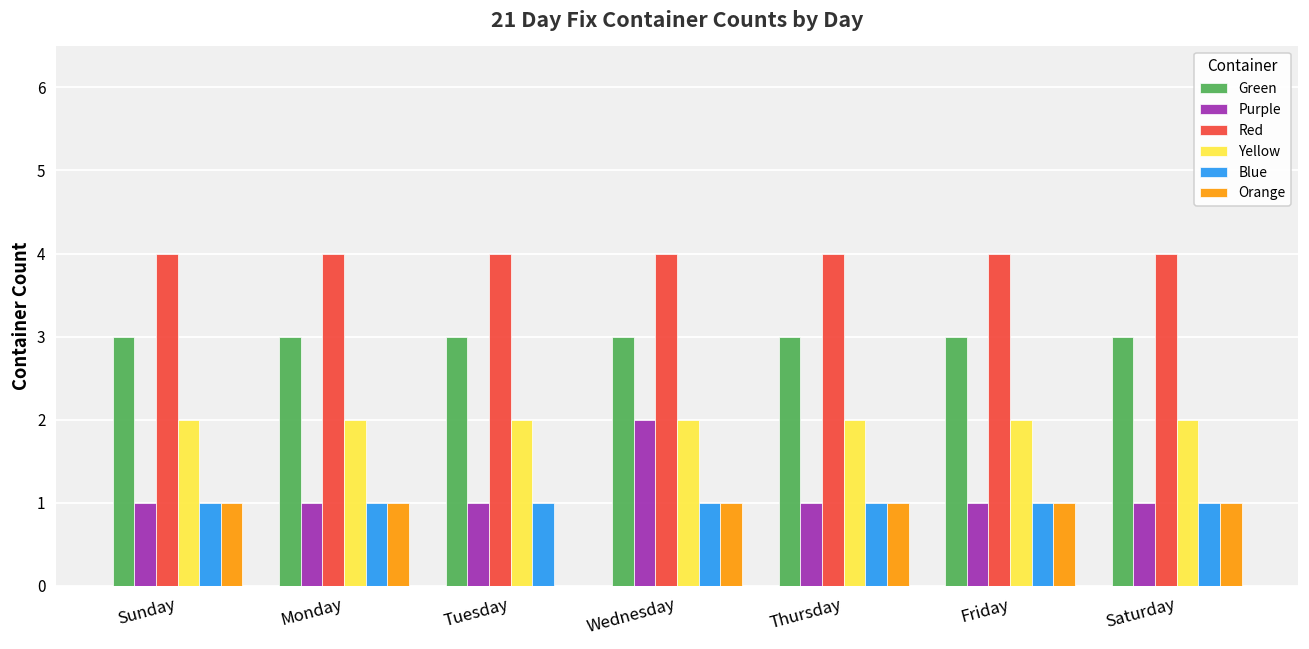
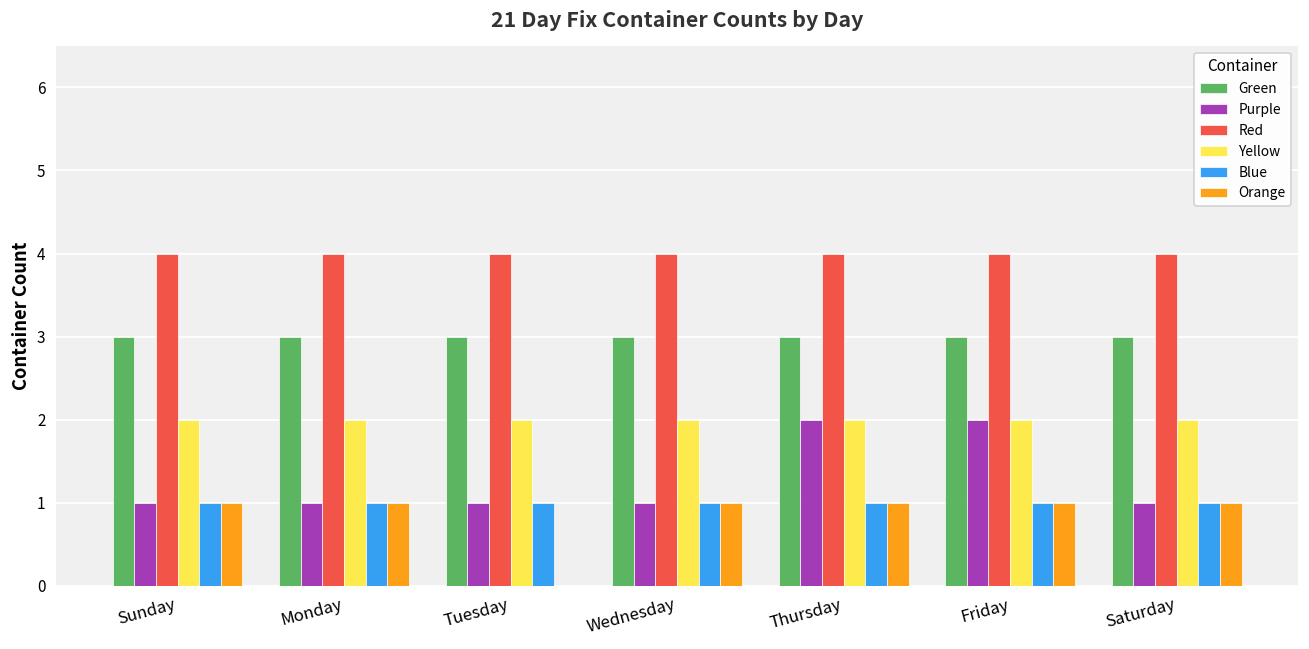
  {
    "Green": {
      "Sunday": 3,
      "Monday": 3,
      "Tuesday": 3,
      "Wednesday": 3,
      "Thursday": 3,
      "Friday": 3,
      "Saturday": 3
    },
    "Purple": {
      "Sunday": 1,
      "Monday": 1,
      "Tuesday": 1,
-     "Wednesday": 2,
-     "Thursday": 1,
-     "Friday": 1,
+     "Wednesday": 1,
+     "Thursday": 2,
+     "Friday": 2,
      "Saturday": 1
    },
    "Red": {
      "Sunday": 4,
      "Monday": 4,
      "Tuesday": 4,
      "Wednesday": 4,
      "Thursday": 4,
      "Friday": 4,
      "Saturday": 4
    },
    "Yellow": {
      "Sunday": 2,
      "Monday": 2,
      "Tuesday": 2,
      "Wednesday": 2,
      "Thursday": 2,
      "Friday": 2,
      "Saturday": 2
    },
    "Blue": {
      "Sunday": 1,
      "Monday": 1,
      "Tuesday": 1,
      "Wednesday": 1,
      "Thursday": 1,
      "Friday": 1,
      "Saturday": 1
    },
    "Orange": {
      "Sunday": 1,
      "Monday": 1,
      "Tuesday": 0,
      "Wednesday": 1,
      "Thursday": 1,
      "Friday": 1,
      "Saturday": 1
    }
  }
